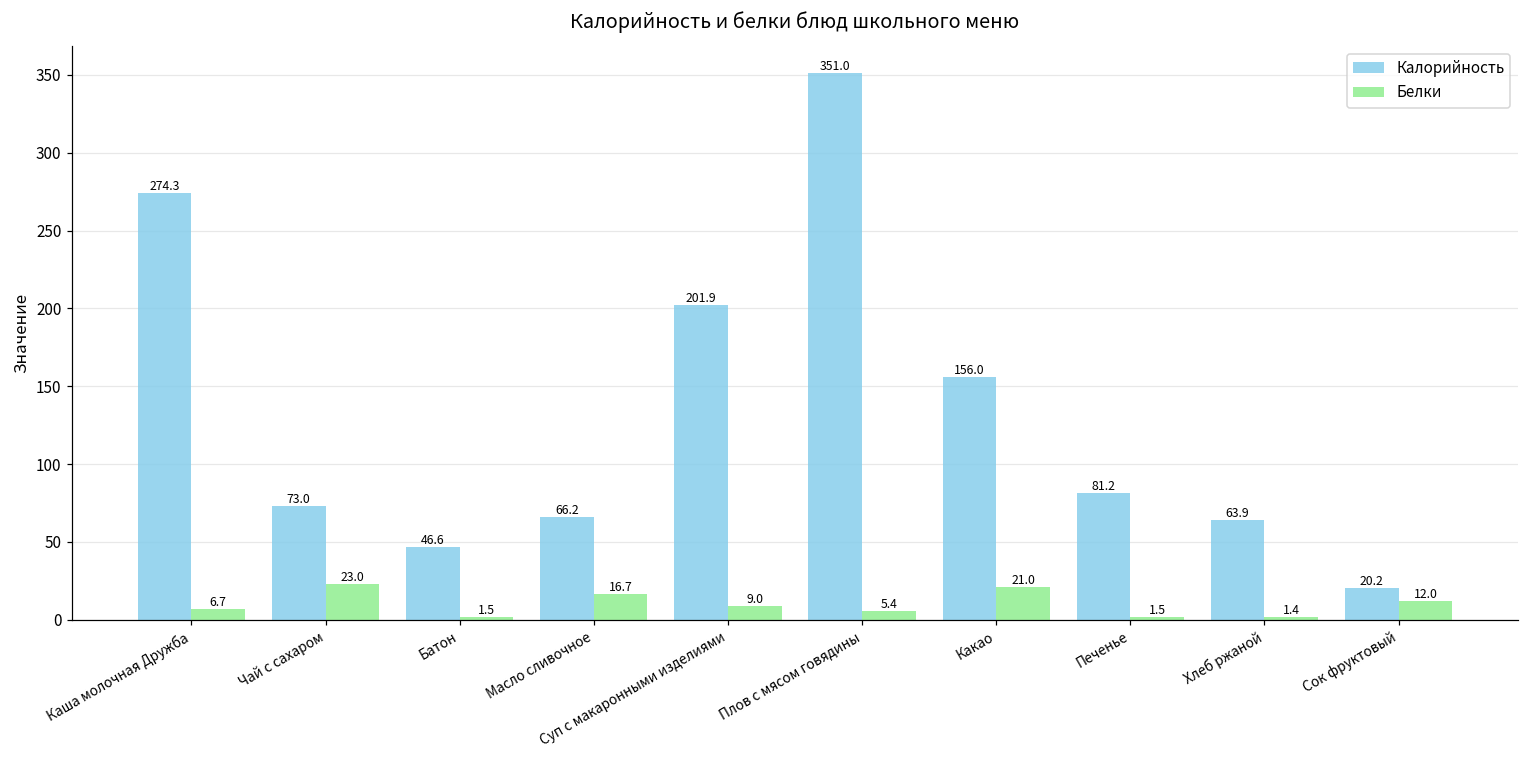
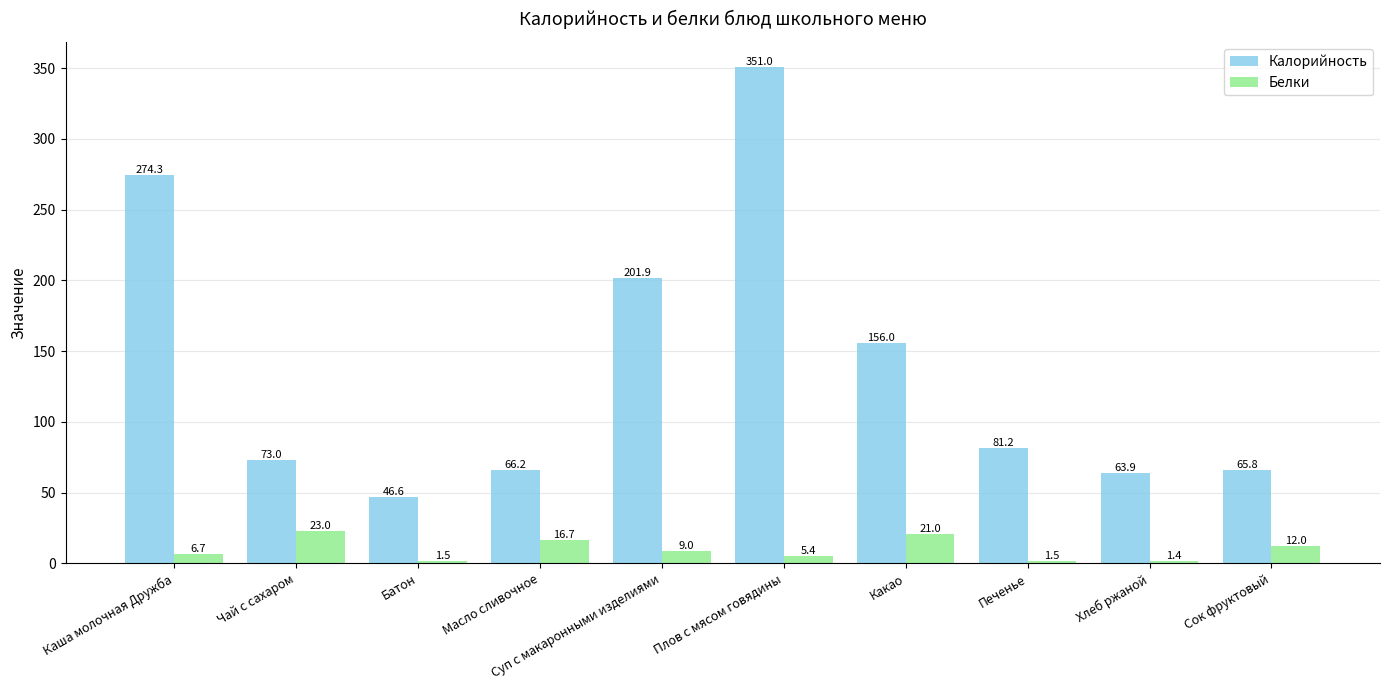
  {
    "Калорийность": {
      "Каша молочная Дружба": 274.3,
      "Чай с сахаром": 73.0,
      "Батон": 46.6,
      "Масло сливочное": 66.2,
      "Суп с макаронными изделиями": 201.9,
      "Плов с мясом говядины": 351.0,
      "Какао": 156.0,
      "Печенье": 81.2,
      "Хлеб ржаной": 63.9,
-     "Сок фруктовый": 20.2
+     "Сок фруктовый": 65.8
    },
    "Белки": {
      "Каша молочная Дружба": 6.7,
      "Чай с сахаром": 23.0,
      "Батон": 1.5,
      "Масло сливочное": 16.7,
      "Суп с макаронными изделиями": 9.0,
      "Плов с мясом говядины": 5.4,
      "Какао": 21.0,
      "Печенье": 1.5,
      "Хлеб ржаной": 1.4,
      "Сок фруктовый": 12.0
    }
  }
